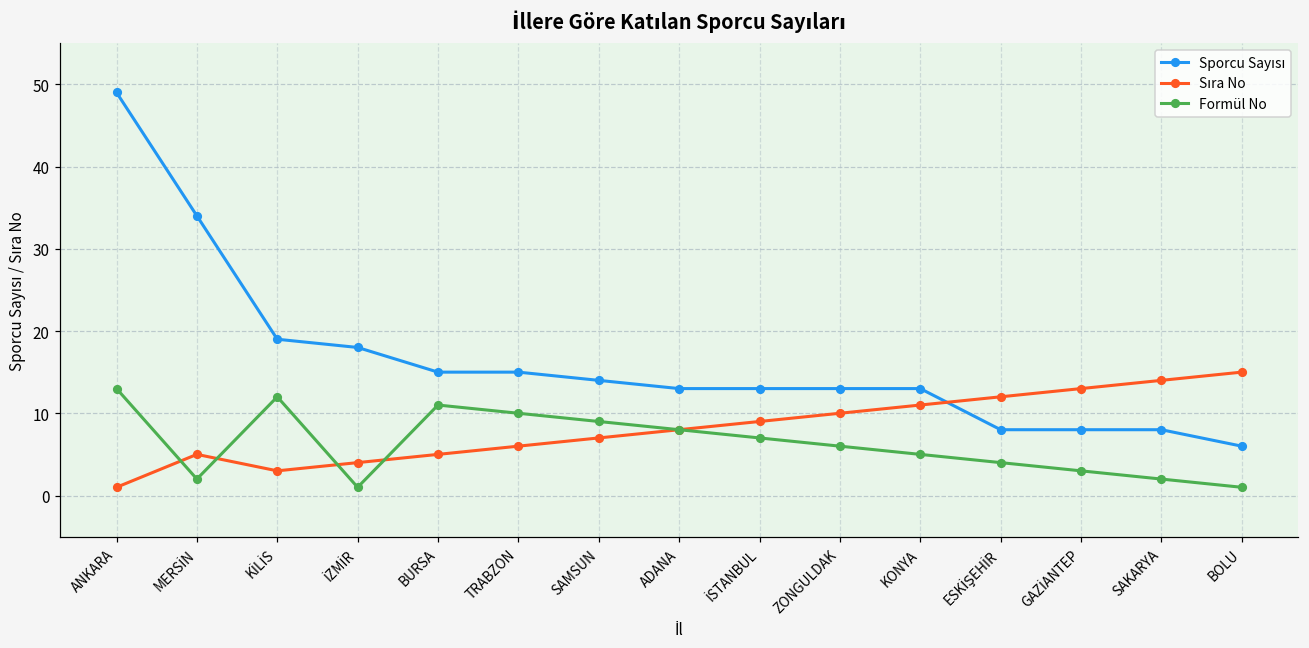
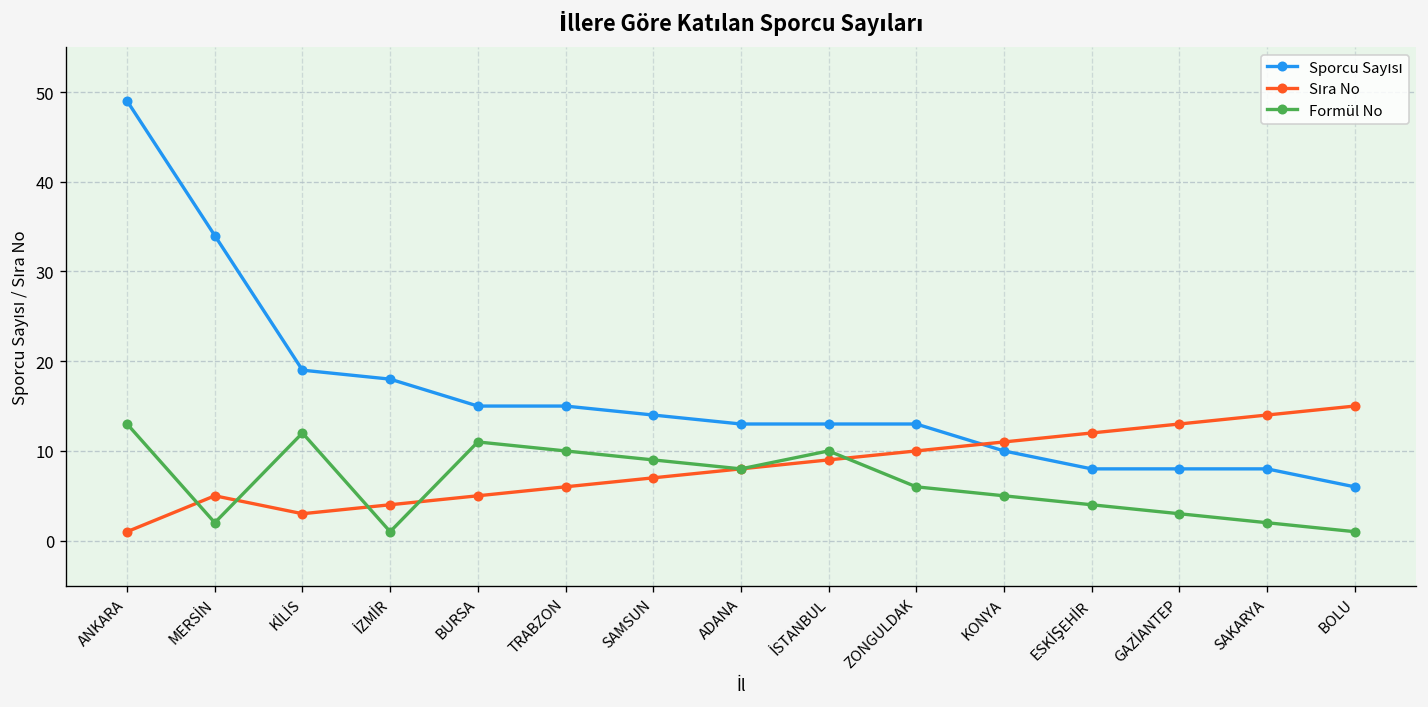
  {
    "Sporcu Sayısı": {
      "ANKARA": 49,
      "MERSİN": 34,
      "KİLİS": 19,
      "İZMİR": 18,
      "BURSA": 15,
      "TRABZON": 15,
      "SAMSUN": 14,
      "ADANA": 13,
      "İSTANBUL": 13,
      "ZONGULDAK": 13,
-     "KONYA": 13,
+     "KONYA": 10,
      "ESKİŞEHİR": 8,
      "GAZİANTEP": 8,
      "SAKARYA": 8,
      "BOLU": 6
    },
    "Sıra No": {
      "ANKARA": 1,
      "MERSİN": 5,
      "KİLİS": 3,
      "İZMİR": 4,
      "BURSA": 5,
      "TRABZON": 6,
      "SAMSUN": 7,
      "İSTANBUL": 9,
      "ZONGULDAK": 10,
      "KONYA": 11,
      "ESKİŞEHİR": 12,
      "GAZİANTEP": 13,
      "SAKARYA": 14,
      "BOLU": 15
    },
    "Formül No": {
      "ANKARA": 13,
      "MERSİN": 2,
      "KİLİS": 12,
      "İZMİR": 1,
      "BURSA": 11,
      "TRABZON": 10,
      "SAMSUN": 9,
-     "İSTANBUL": 7,
+     "İSTANBUL": 10,
      "ZONGULDAK": 6,
      "KONYA": 5,
      "ESKİŞEHİR": 4,
      "GAZİANTEP": 3,
      "SAKARYA": 2,
      "BOLU": 1
    }
  }
